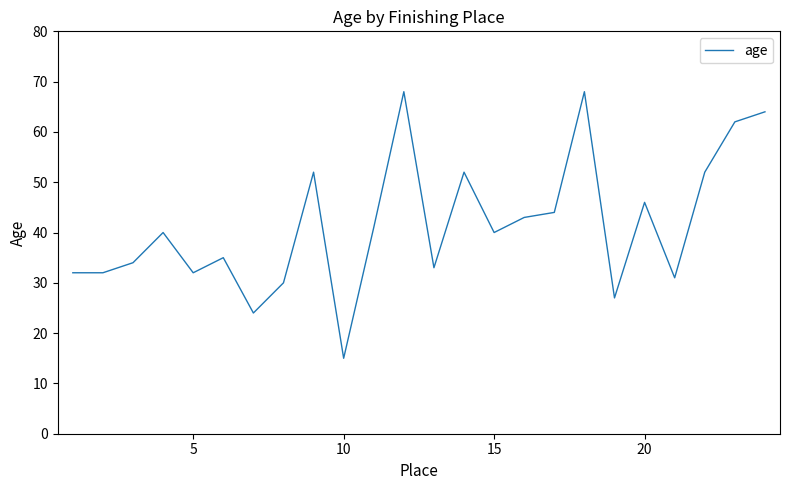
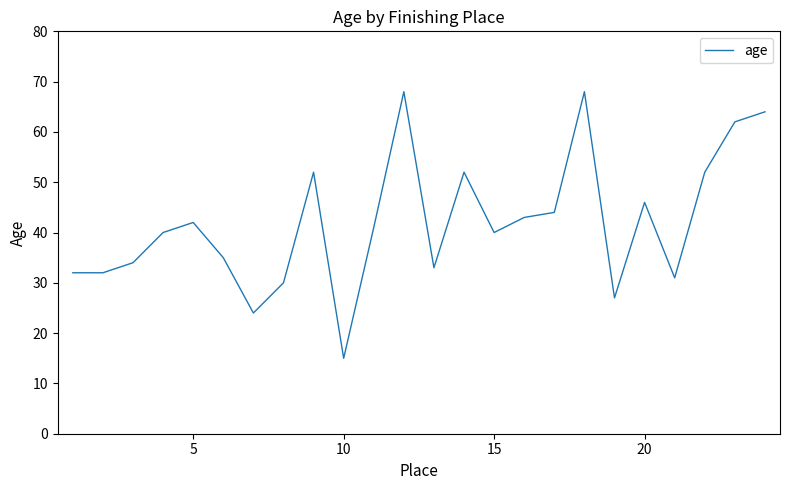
  {
-   "5": 32,
+   "5": 42,
    "10": 15,
    "15": 40,
    "20": 46
  }
